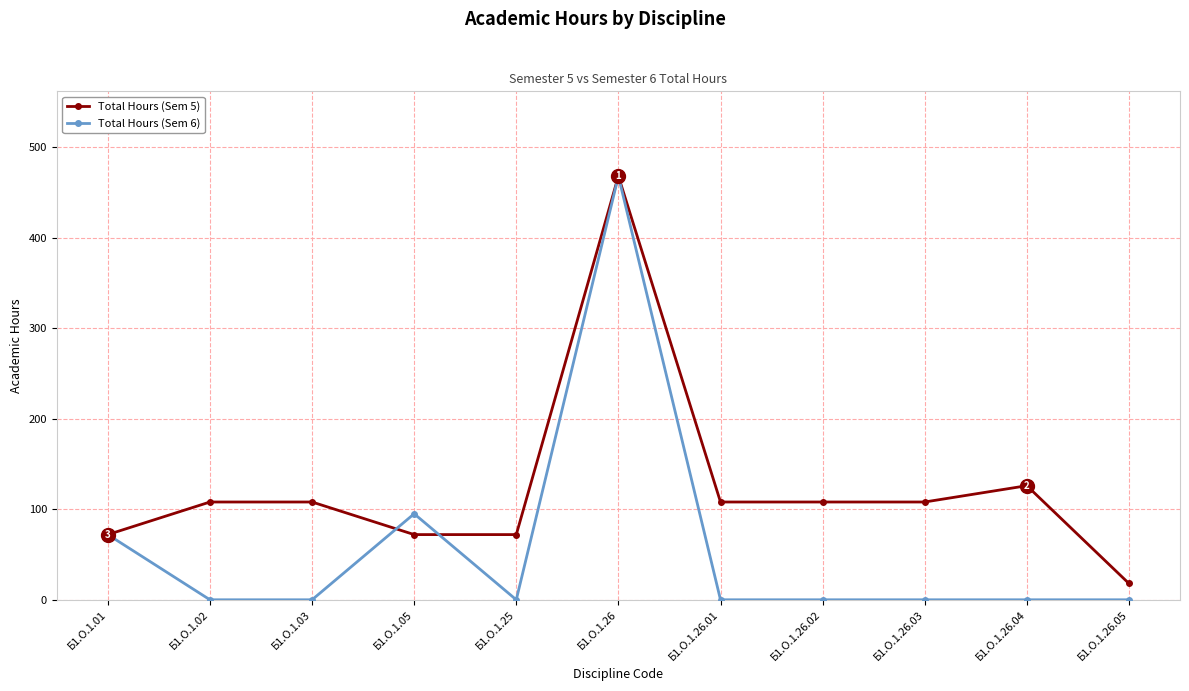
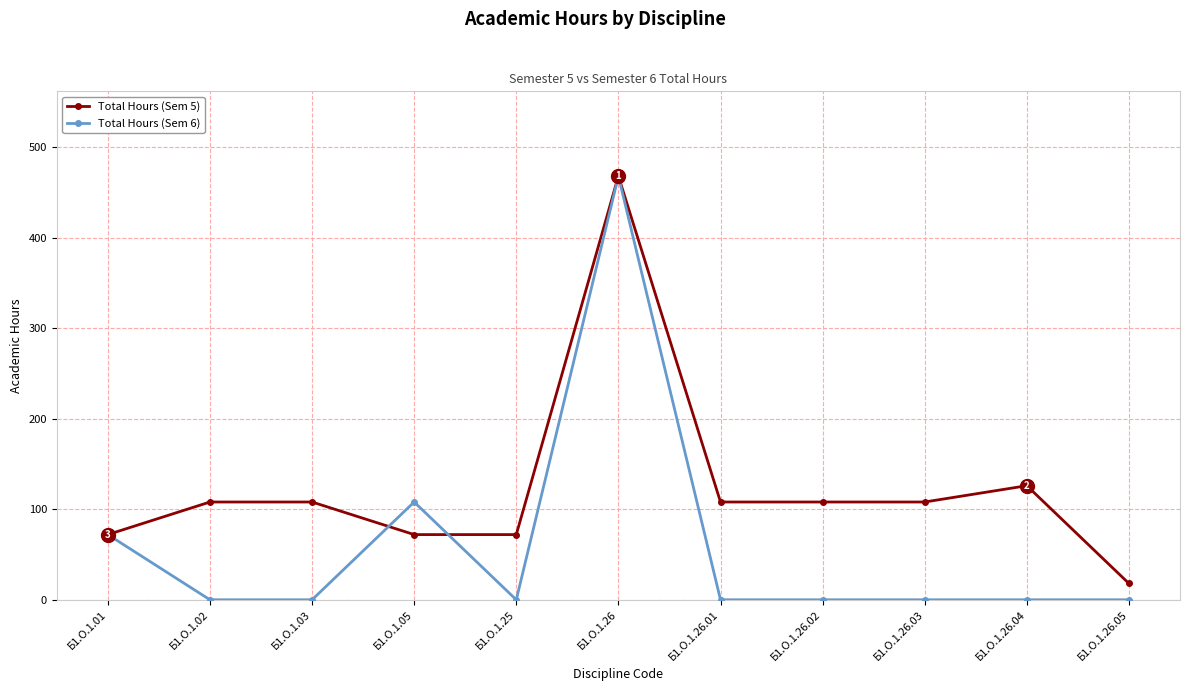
  {
    "Total Hours (Sem 6)": {
      "Б1.О.1.02": 0,
      "Б1.О.1.03": 0,
-     "Б1.О.1.05": 100,
+     "Б1.О.1.05": 110,
      "Б1.О.1.25": 0,
      "Б1.О.1.26.01": 0,
      "Б1.О.1.26.02": 0,
      "Б1.О.1.26.03": 0,
      "Б1.О.1.26.04": 0,
      "Б1.О.1.26.05": 0
    }
  }
